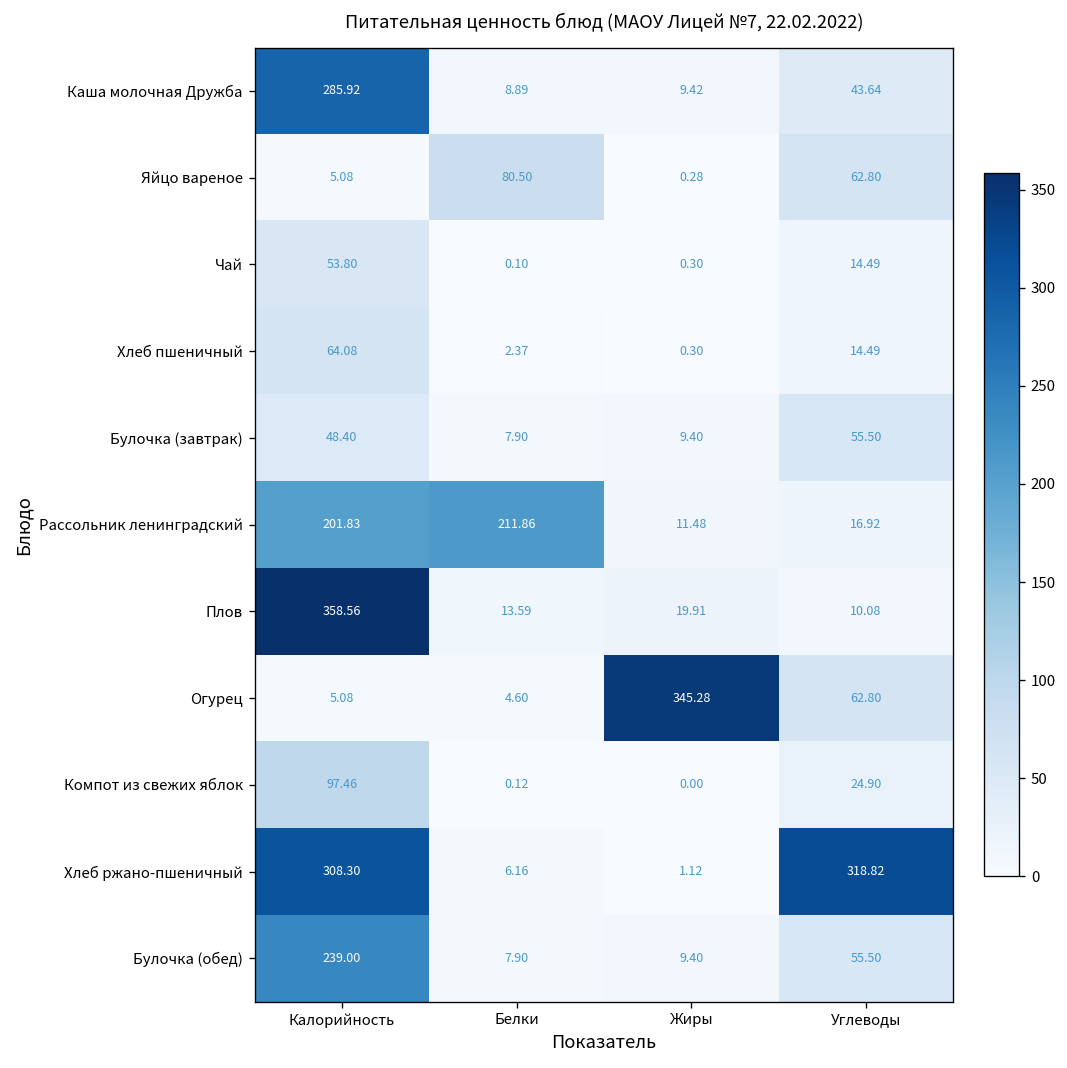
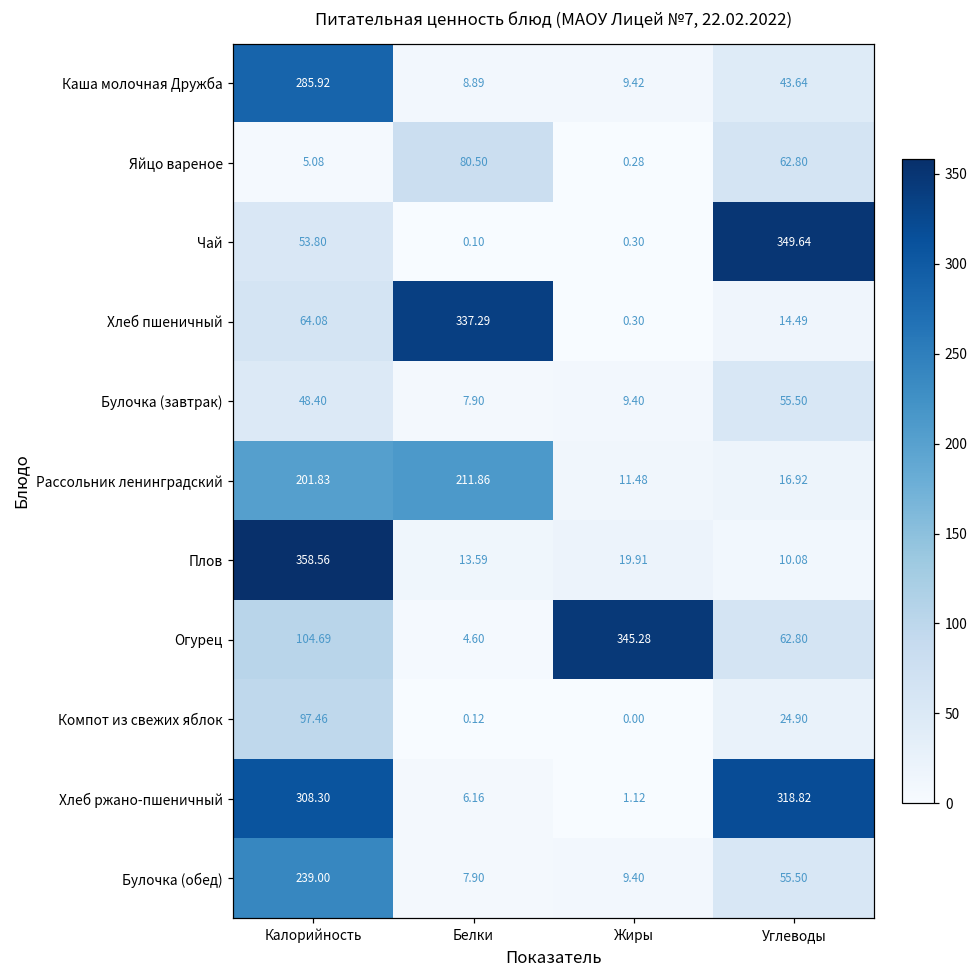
  {
    "Каша молочная Дружба": {
      "Калорийность": 285.92,
      "Белки": 8.89,
      "Жиры": 9.42,
      "Углеводы": 43.64
    },
    "Яйцо вареное": {
      "Калорийность": 5.08,
      "Белки": 80.50,
      "Жиры": 0.28,
      "Углеводы": 62.80
    },
    "Чай": {
      "Калорийность": 53.80,
      "Белки": 0.10,
      "Жиры": 0.30,
-     "Углеводы": 14.49
+     "Углеводы": 349.64
    },
    "Хлеб пшеничный": {
      "Калорийность": 64.08,
-     "Белки": 2.37,
+     "Белки": 337.29,
      "Жиры": 0.30,
      "Углеводы": 14.49
    },
    "Булочка (завтрак)": {
      "Калорийность": 48.40,
      "Белки": 7.90,
      "Жиры": 9.40,
      "Углеводы": 55.50
    },
    "Рассольник ленинградский": {
      "Калорийность": 201.83,
      "Белки": 211.86,
      "Жиры": 11.48,
      "Углеводы": 16.92
    },
    "Плов": {
      "Калорийность": 358.56,
      "Белки": 13.59,
      "Жиры": 19.91,
      "Углеводы": 10.08
    },
    "Огурец": {
-     "Калорийность": 5.08,
+     "Калорийность": 104.69,
      "Белки": 4.60,
      "Жиры": 345.28,
      "Углеводы": 62.80
    },
    "Компот из свежих яблок": {
      "Калорийность": 97.46,
      "Белки": 0.12,
      "Жиры": 0.00,
      "Углеводы": 24.90
    },
    "Хлеб ржано-пшеничный": {
      "Калорийность": 308.30,
      "Белки": 6.16,
      "Жиры": 1.12,
      "Углеводы": 318.82
    },
    "Булочка (обед)": {
      "Калорийность": 239.00,
      "Белки": 7.90,
      "Жиры": 9.40,
      "Углеводы": 55.50
    }
  }
